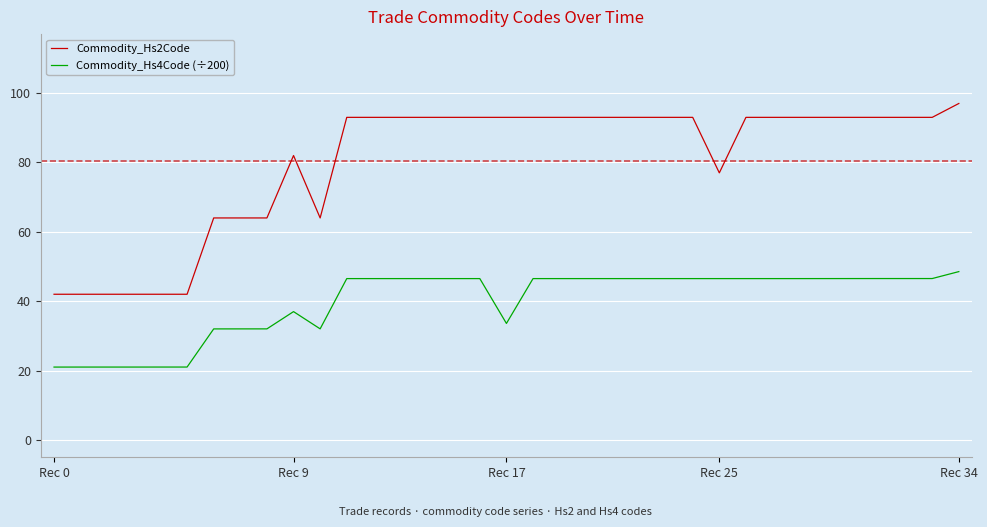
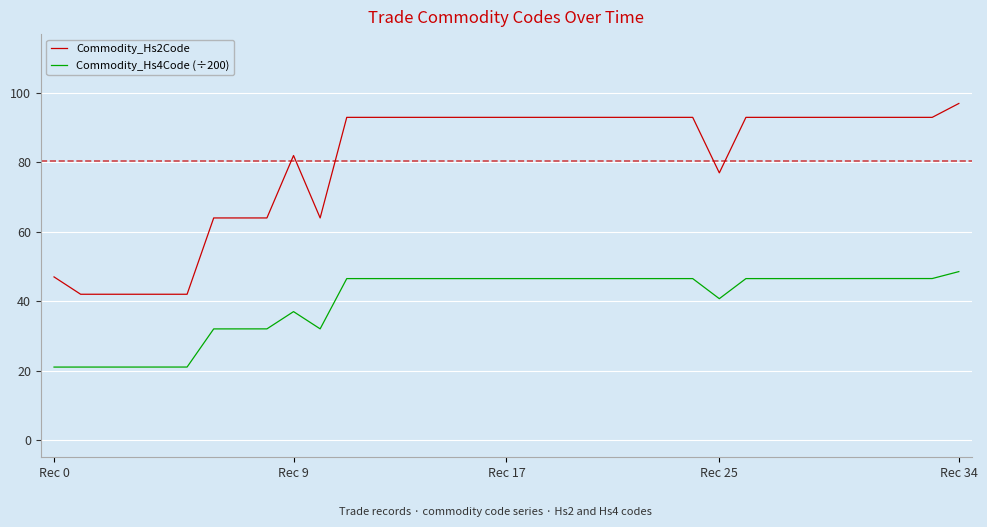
  {
    "Commodity_Hs2Code": {
-     "Rec 0": 42,
+     "Rec 0": 47,
      "Rec 9": 82,
      "Rec 17": 93,
      "Rec 25": 77,
      "Rec 34": 97
    },
    "Commodity_Hs4Code (÷200)": {
      "Rec 0": 21,
      "Rec 9": 37,
-     "Rec 17": 34,
-     "Rec 25": 47,
+     "Rec 17": 47,
+     "Rec 25": 41,
      "Rec 34": 49
    }
  }
